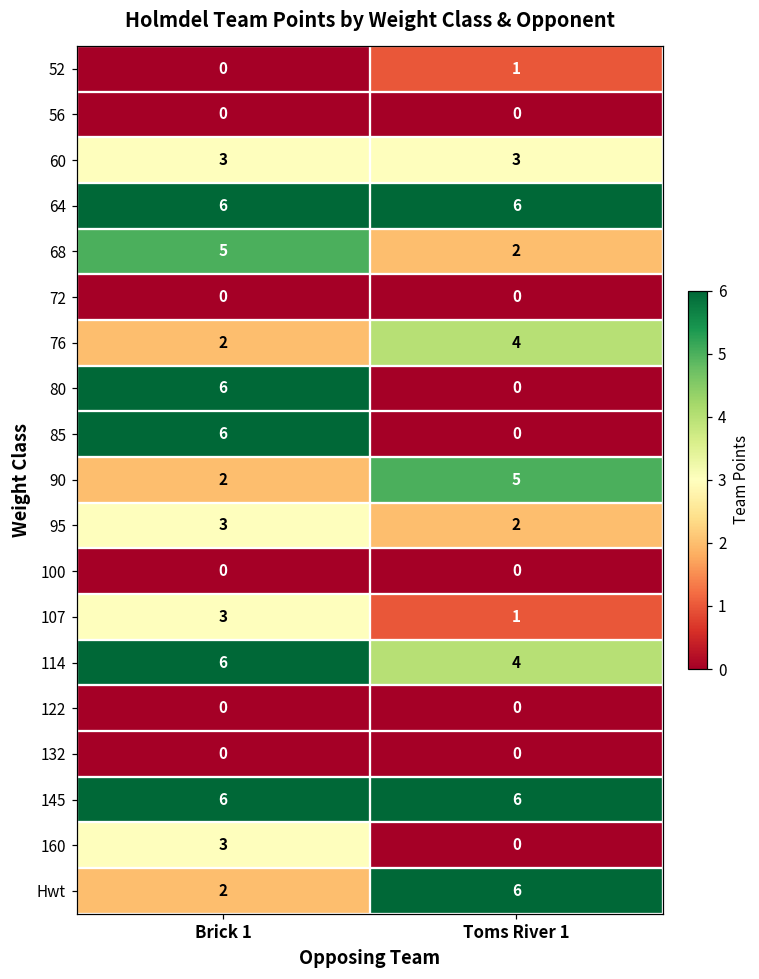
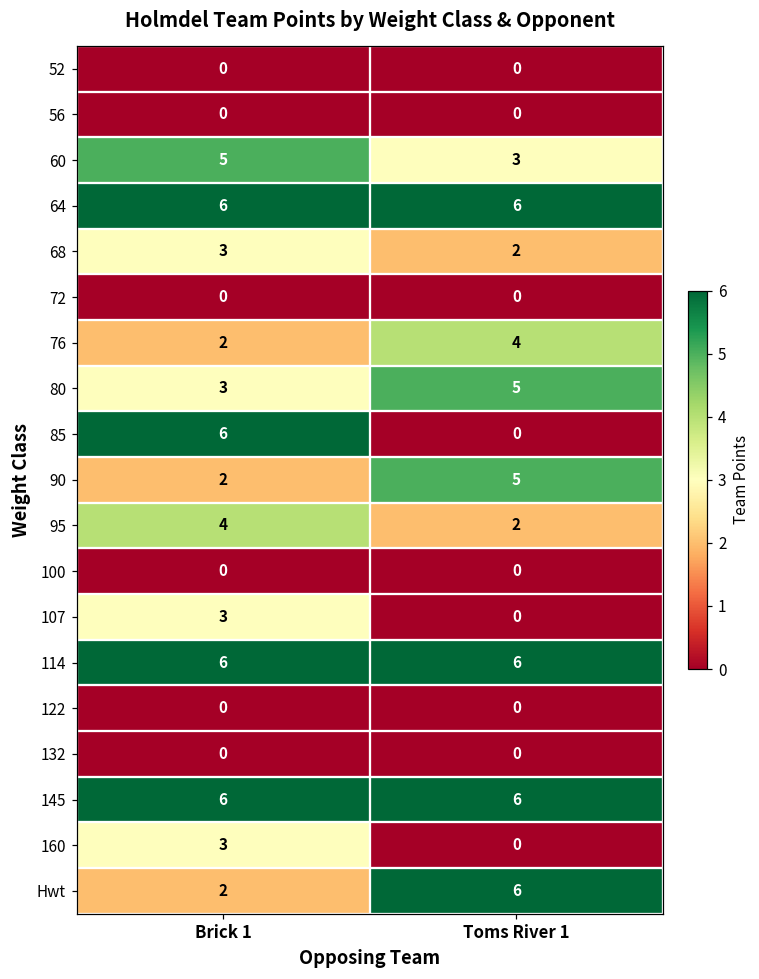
  {
    "52": {
      "Brick 1": 0,
-     "Toms River 1": 1
+     "Toms River 1": 0
    },
    "56": {
      "Brick 1": 0,
      "Toms River 1": 0
    },
    "60": {
-     "Brick 1": 3,
+     "Brick 1": 5,
      "Toms River 1": 3
    },
    "64": {
      "Brick 1": 6,
      "Toms River 1": 6
    },
    "68": {
-     "Brick 1": 5,
+     "Brick 1": 3,
      "Toms River 1": 2
    },
    "72": {
      "Brick 1": 0,
      "Toms River 1": 0
    },
    "76": {
      "Brick 1": 2,
      "Toms River 1": 4
    },
    "80": {
-     "Brick 1": 6,
-     "Toms River 1": 0
+     "Brick 1": 3,
+     "Toms River 1": 5
    },
    "85": {
      "Brick 1": 6,
      "Toms River 1": 0
    },
    "90": {
      "Brick 1": 2,
      "Toms River 1": 5
    },
    "95": {
-     "Brick 1": 3,
+     "Brick 1": 4,
      "Toms River 1": 2
    },
    "100": {
      "Brick 1": 0,
      "Toms River 1": 0
    },
    "107": {
      "Brick 1": 3,
-     "Toms River 1": 1
+     "Toms River 1": 0
    },
    "114": {
      "Brick 1": 6,
-     "Toms River 1": 4
+     "Toms River 1": 6
    },
    "122": {
      "Brick 1": 0,
      "Toms River 1": 0
    },
    "132": {
      "Brick 1": 0,
      "Toms River 1": 0
    },
    "145": {
      "Brick 1": 6,
      "Toms River 1": 6
    },
    "160": {
      "Brick 1": 3,
      "Toms River 1": 0
    },
    "Hwt": {
      "Brick 1": 2,
      "Toms River 1": 6
    }
  }
